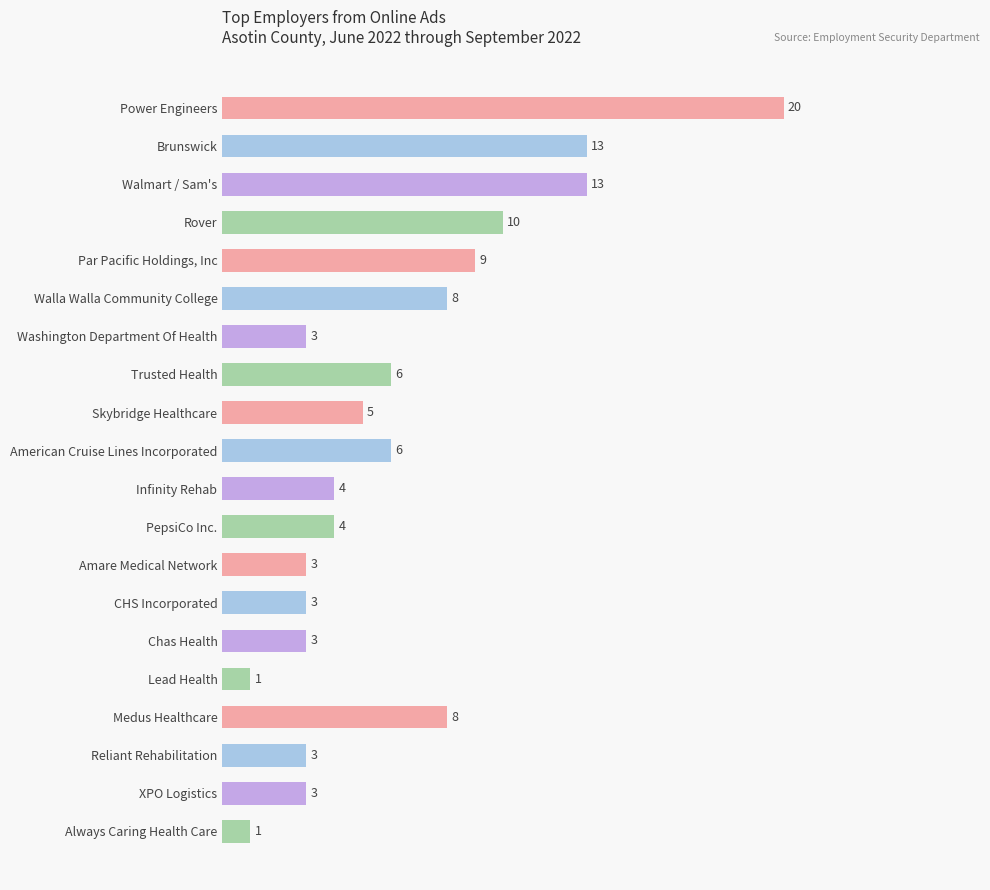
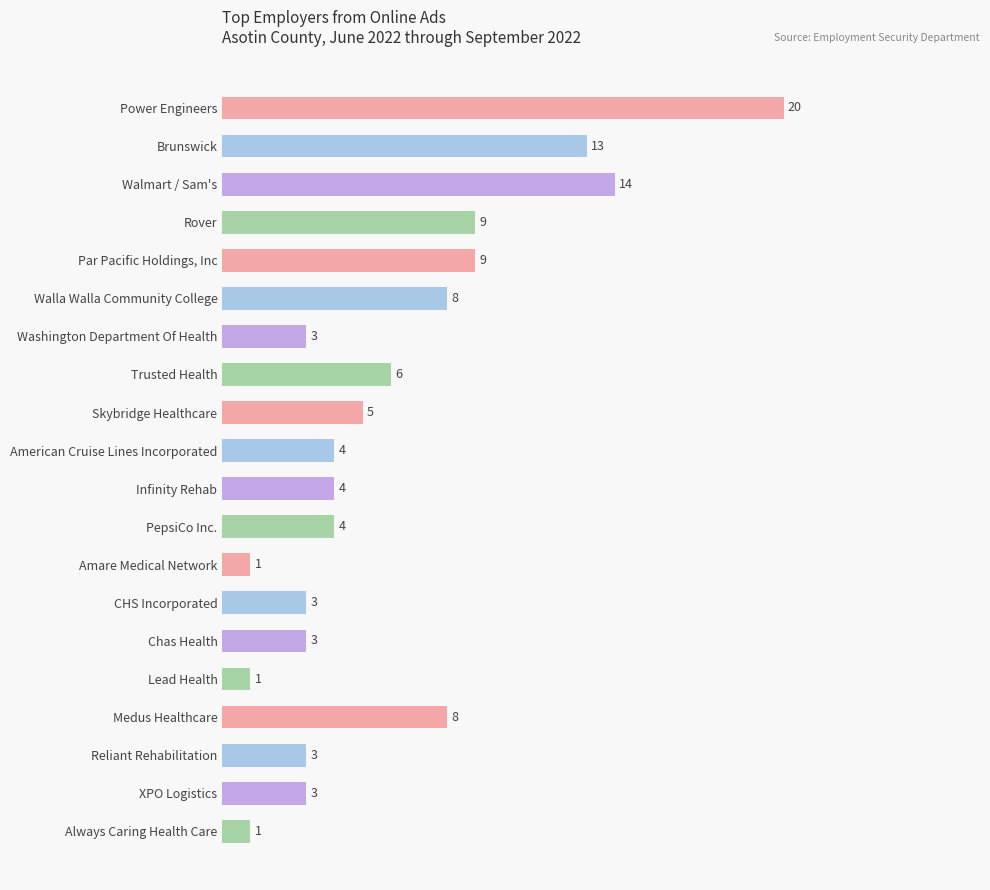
  {
    "Power Engineers": 20,
    "Brunswick": 13,
-   "Walmart / Sam's": 13,
-   "Rover": 10,
+   "Walmart / Sam's": 14,
+   "Rover": 9,
    "Par Pacific Holdings, Inc": 9,
    "Walla Walla Community College": 8,
    "Washington Department Of Health": 3,
    "Trusted Health": 6,
    "Skybridge Healthcare": 5,
-   "American Cruise Lines Incorporated": 6,
+   "American Cruise Lines Incorporated": 4,
    "Infinity Rehab": 4,
    "PepsiCo Inc.": 4,
-   "Amare Medical Network": 3,
+   "Amare Medical Network": 1,
    "CHS Incorporated": 3,
    "Chas Health": 3,
    "Lead Health": 1,
    "Medus Healthcare": 8,
    "Reliant Rehabilitation": 3,
    "XPO Logistics": 3,
    "Always Caring Health Care": 1
  }
